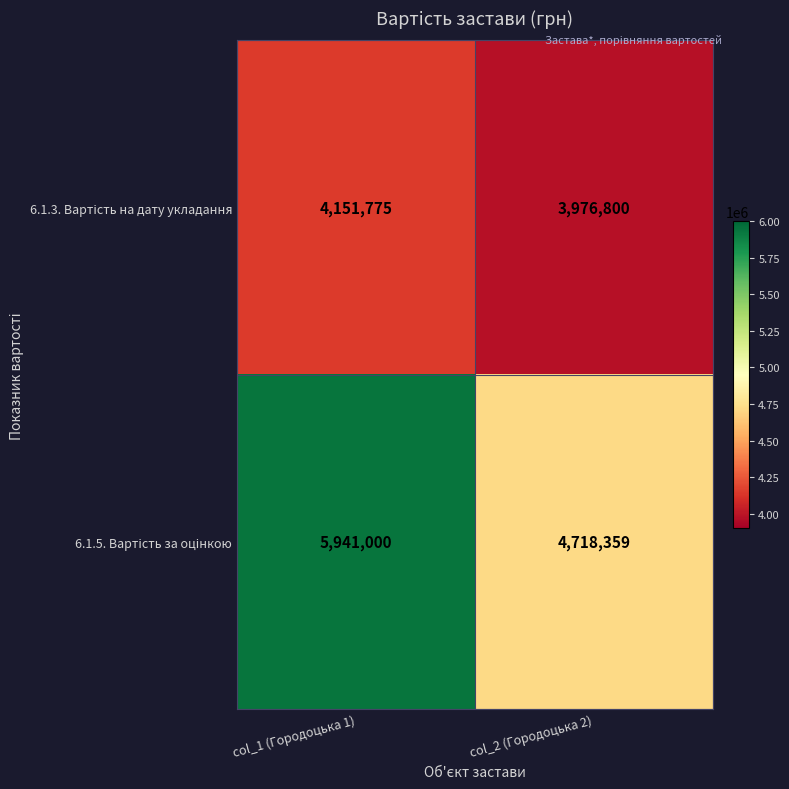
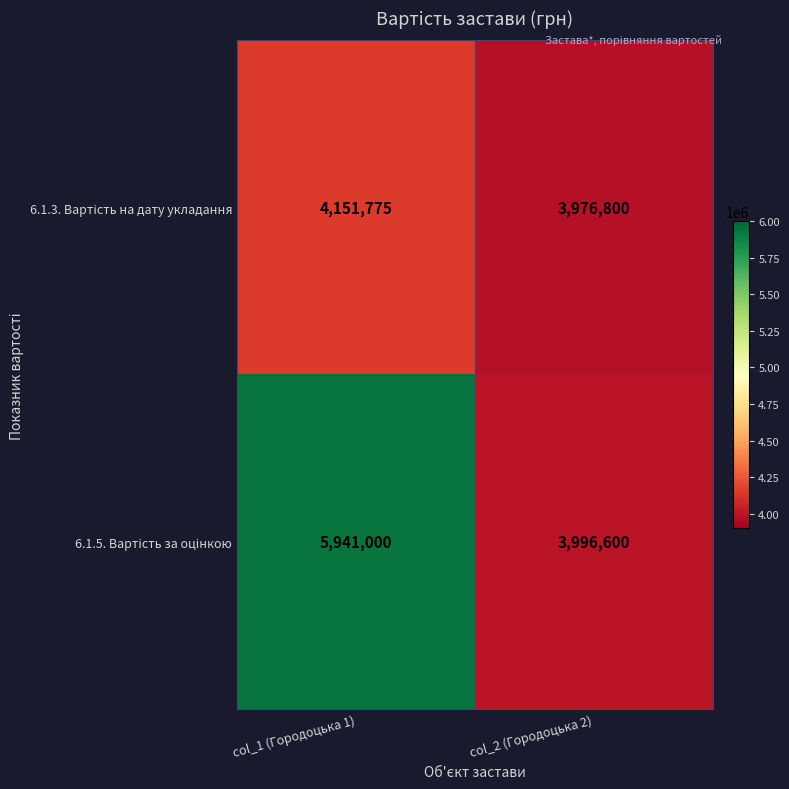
  {
    "6.1.3. Вартість на дату укладання": {
      "col_1 (Городоцька 1)": "4,151,775",
      "col_2 (Городоцька 2)": "3,976,800"
    },
    "6.1.5. Вартість за оцінкою": {
      "col_1 (Городоцька 1)": "5,941,000",
-     "col_2 (Городоцька 2)": "4,718,359"
+     "col_2 (Городоцька 2)": "3,996,600"
    }
  }
